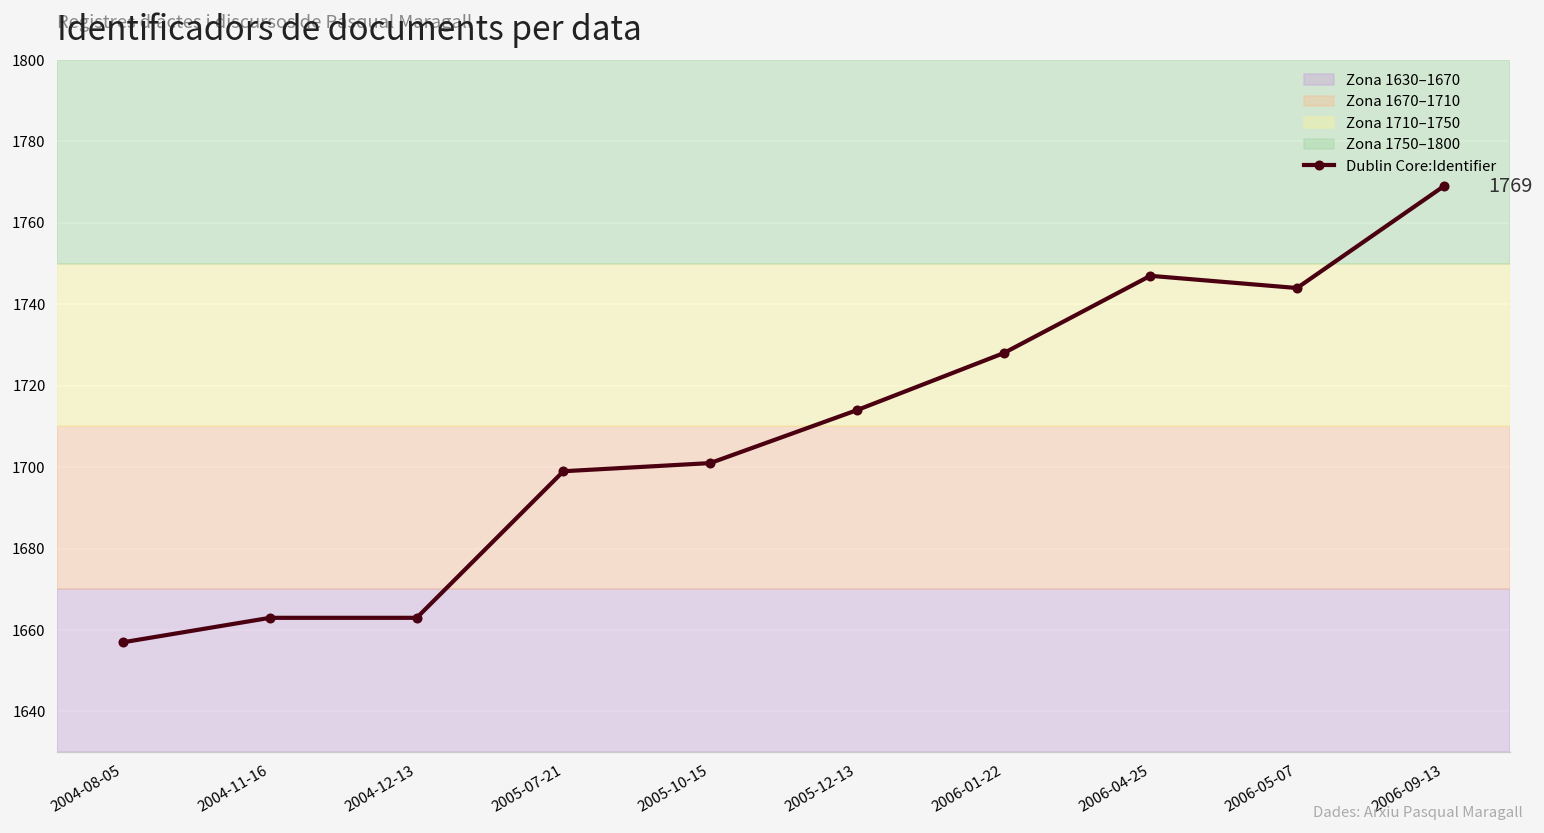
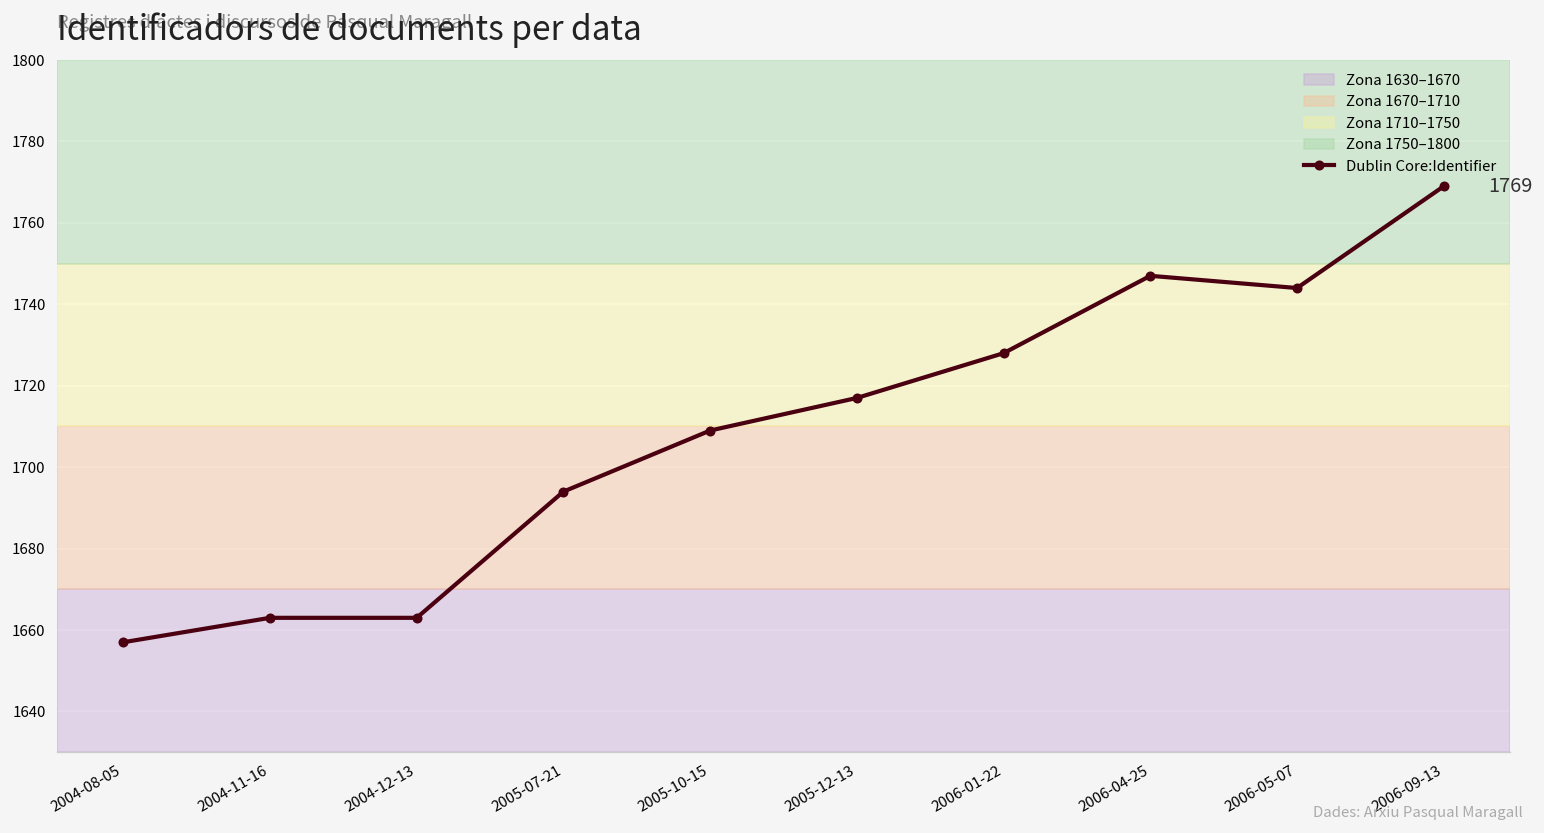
  {
    "2004-08-05": 1657,
    "2004-11-16": 1663,
    "2004-12-13": 1663,
-   "2005-07-21": 1699,
-   "2005-10-15": 1701,
-   "2005-12-13": 1714,
+   "2005-07-21": 1694,
+   "2005-10-15": 1709,
+   "2005-12-13": 1717,
    "2006-01-22": 1728,
    "2006-04-25": 1747,
    "2006-05-07": 1744,
    "2006-09-13": 1769
  }
